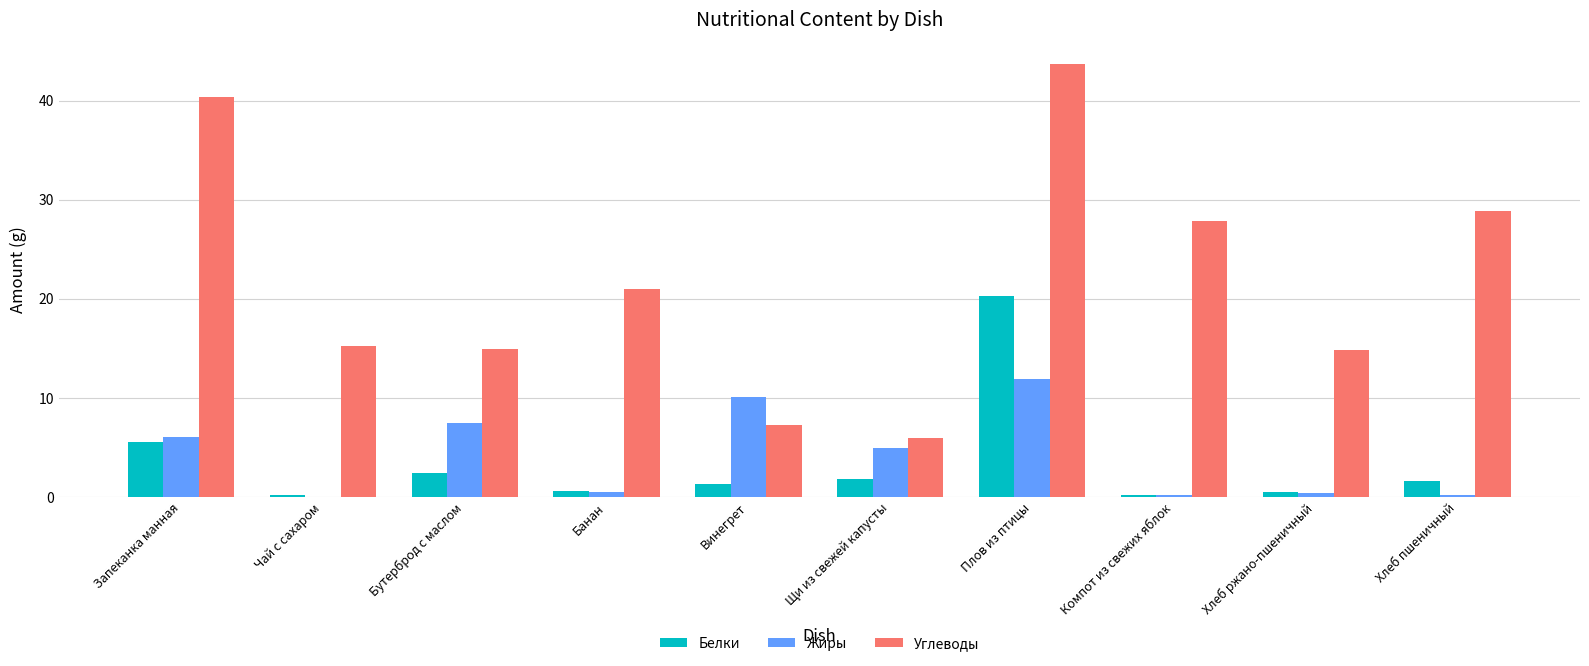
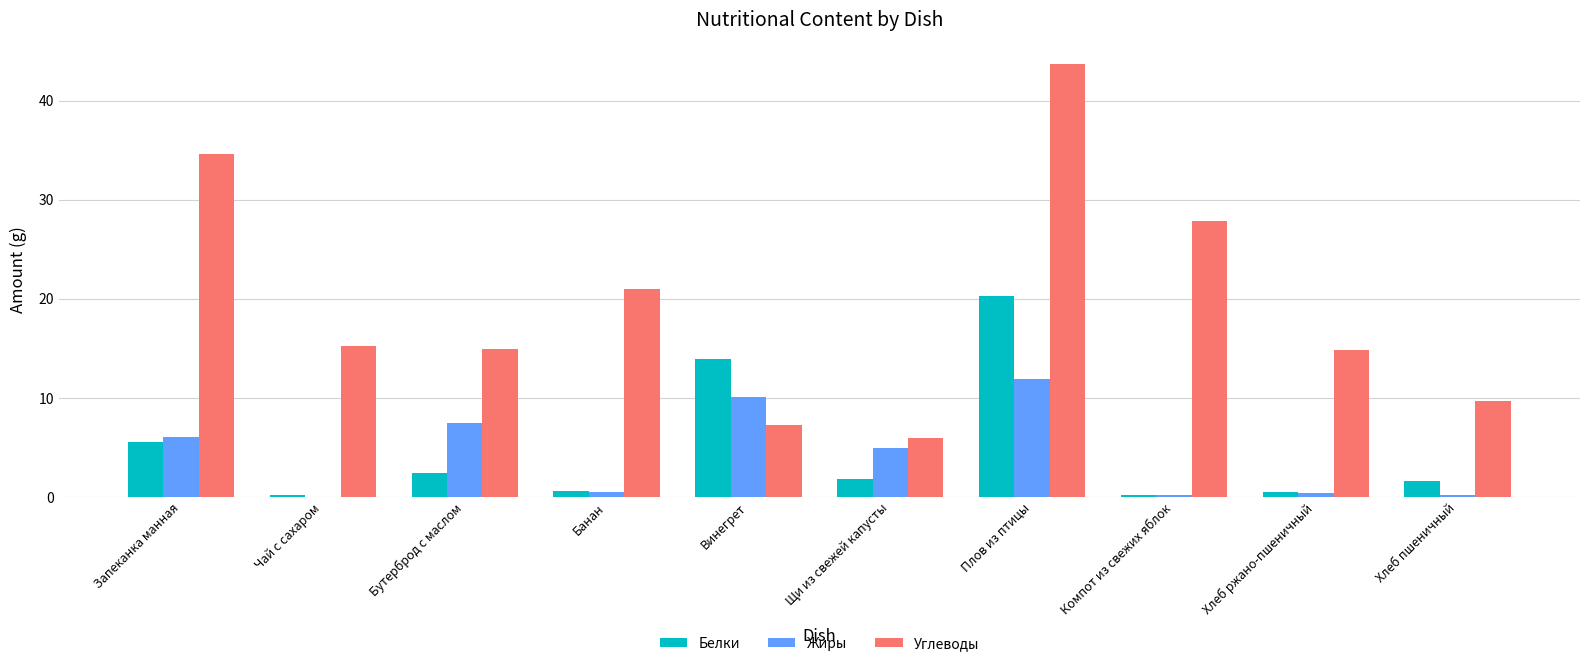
  {
    "Белки": {
      "Запеканка манная": 5,
      "Бутерброд с маслом": 2,
      "Банан": 1,
-     "Винегрет": 1,
+     "Винегрет": 14,
      "Щи из свежей капусты": 2,
      "Плов из птицы": 20,
      "Хлеб ржано-пшеничный": 0,
      "Хлеб пшеничный": 2
    },
    "Жиры": {
      "Запеканка манная": 6,
      "Бутерброд с маслом": 7,
      "Банан": 1,
      "Винегрет": 10,
      "Щи из свежей капусты": 5,
      "Плов из птицы": 12,
      "Хлеб ржано-пшеничный": 0
    },
    "Углеводы": {
-     "Запеканка манная": 40,
+     "Запеканка манная": 35,
      "Чай с сахаром": 15,
      "Бутерброд с маслом": 15,
      "Банан": 21,
      "Винегрет": 7,
      "Щи из свежей капусты": 6,
      "Плов из птицы": 44,
      "Компот из свежих яблок": 28,
      "Хлеб ржано-пшеничный": 15,
-     "Хлеб пшеничный": 29
+     "Хлеб пшеничный": 10
    }
  }
